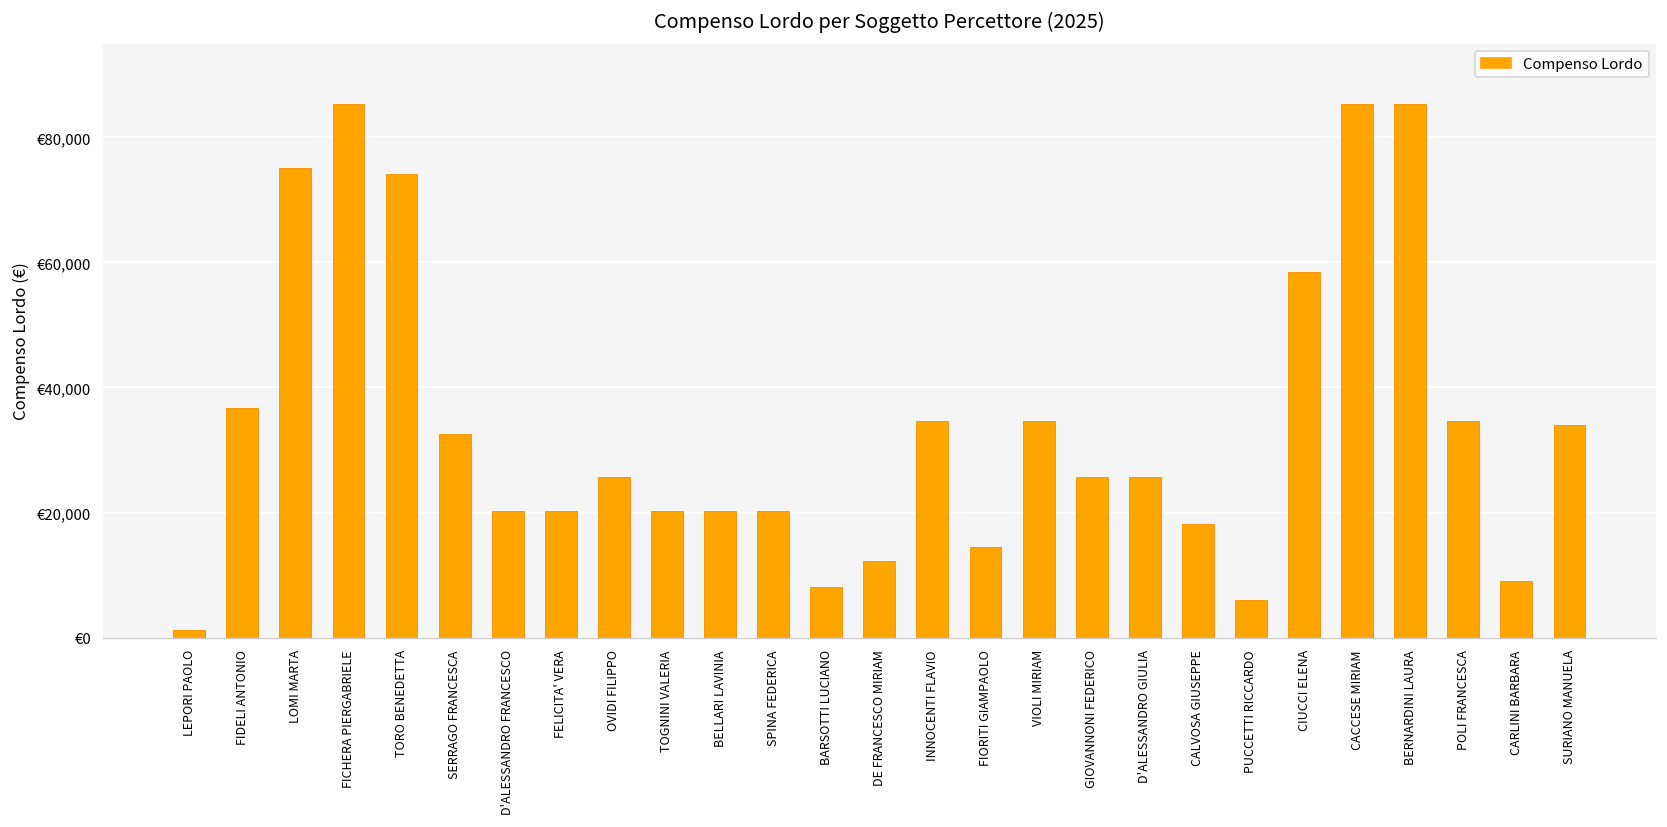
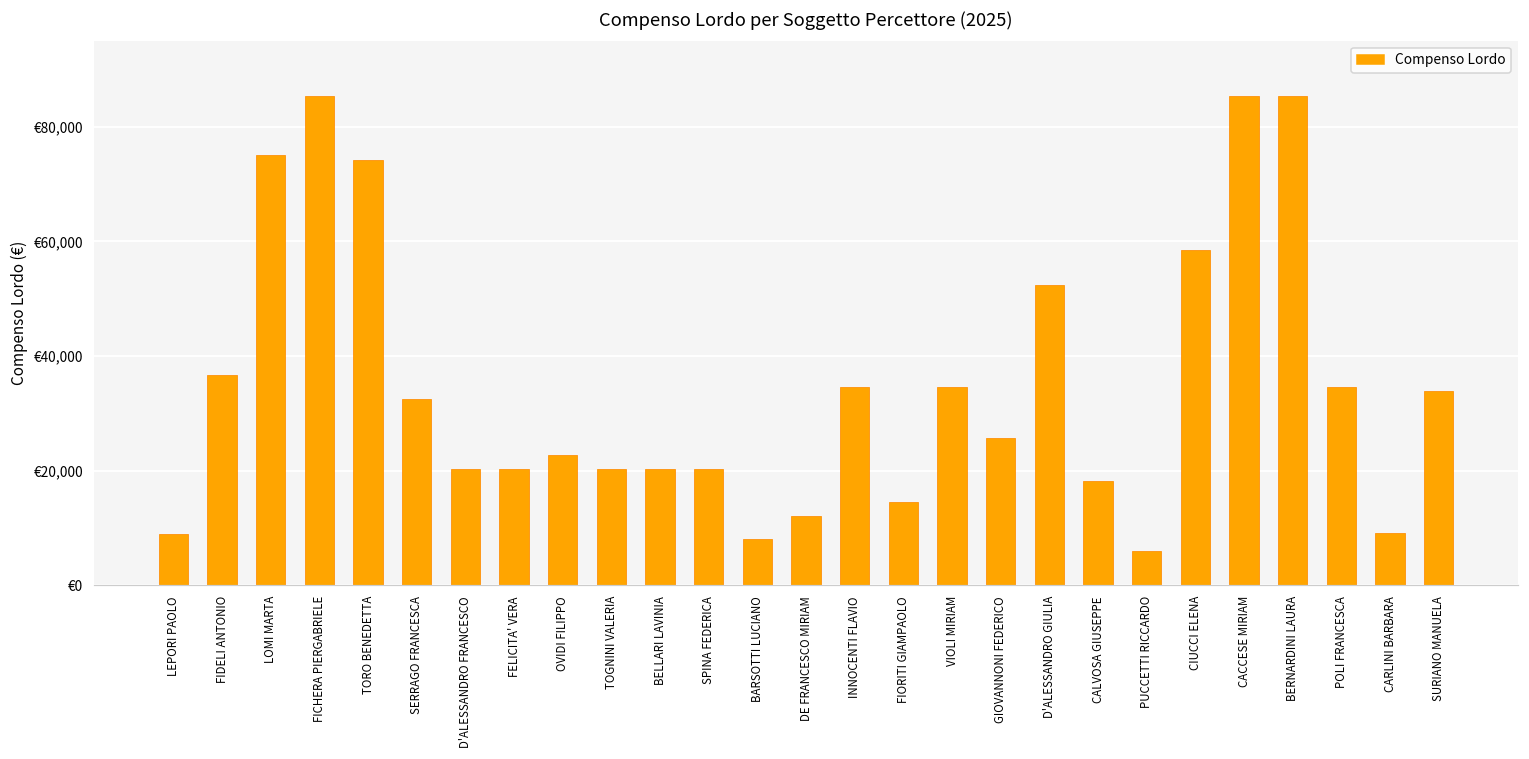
  {
-   "LEPORI PAOLO": "€1,000",
+   "LEPORI PAOLO": "€9,000",
    "FIDELI ANTONIO": "€37,000",
    "LOMI MARTA": "€75,000",
    "FICHERA PIERGABRIELE": "€85,000",
    "TORO BENEDETTA": "€74,000",
    "SERRAGO FRANCESCA": "€33,000",
    "D'ALESSANDRO FRANCESCO": "€20,000",
    "FELICITA' VERA": "€20,000",
-   "OVIDI FILIPPO": "€26,000",
+   "OVIDI FILIPPO": "€23,000",
    "TOGNINI VALERIA": "€20,000",
    "BELLARI LAVINIA": "€20,000",
    "SPINA FEDERICA": "€20,000",
    "BARSOTTI LUCIANO": "€8,000",
    "DE FRANCESCO MIRIAM": "€12,000",
    "INNOCENTI FLAVIO": "€35,000",
    "FIORITI GIAMPAOLO": "€15,000",
    "VIOLI MIRIAM": "€35,000",
    "GIOVANNONI FEDERICO": "€26,000",
-   "D'ALESSANDRO GIULIA": "€26,000",
+   "D'ALESSANDRO GIULIA": "€52,000",
    "CALVOSA GIUSEPPE": "€18,000",
    "PUCCETTI RICCARDO": "€6,000",
    "CIUCCI ELENA": "€59,000",
    "CACCESE MIRIAM": "€85,000",
    "BERNARDINI LAURA": "€85,000",
    "POLI FRANCESCA": "€35,000",
    "CARLINI BARBARA": "€9,000",
    "SURIANO MANUELA": "€34,000"
  }
